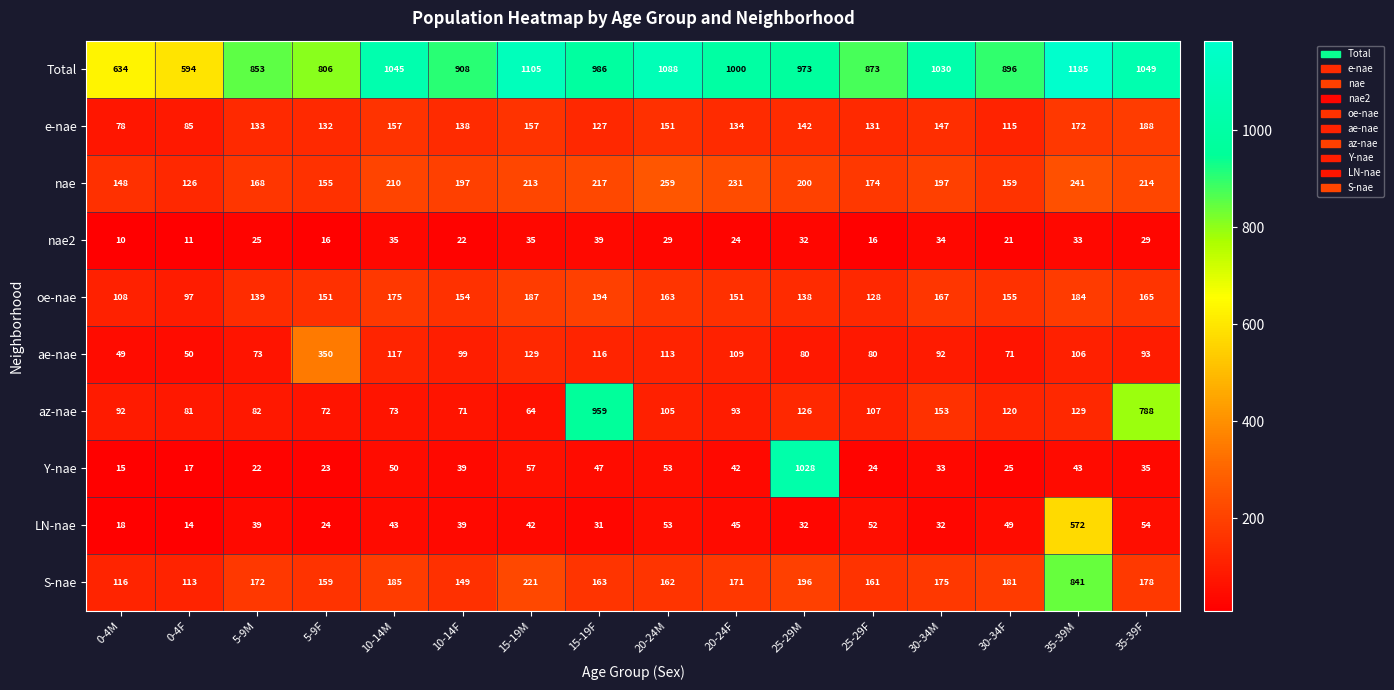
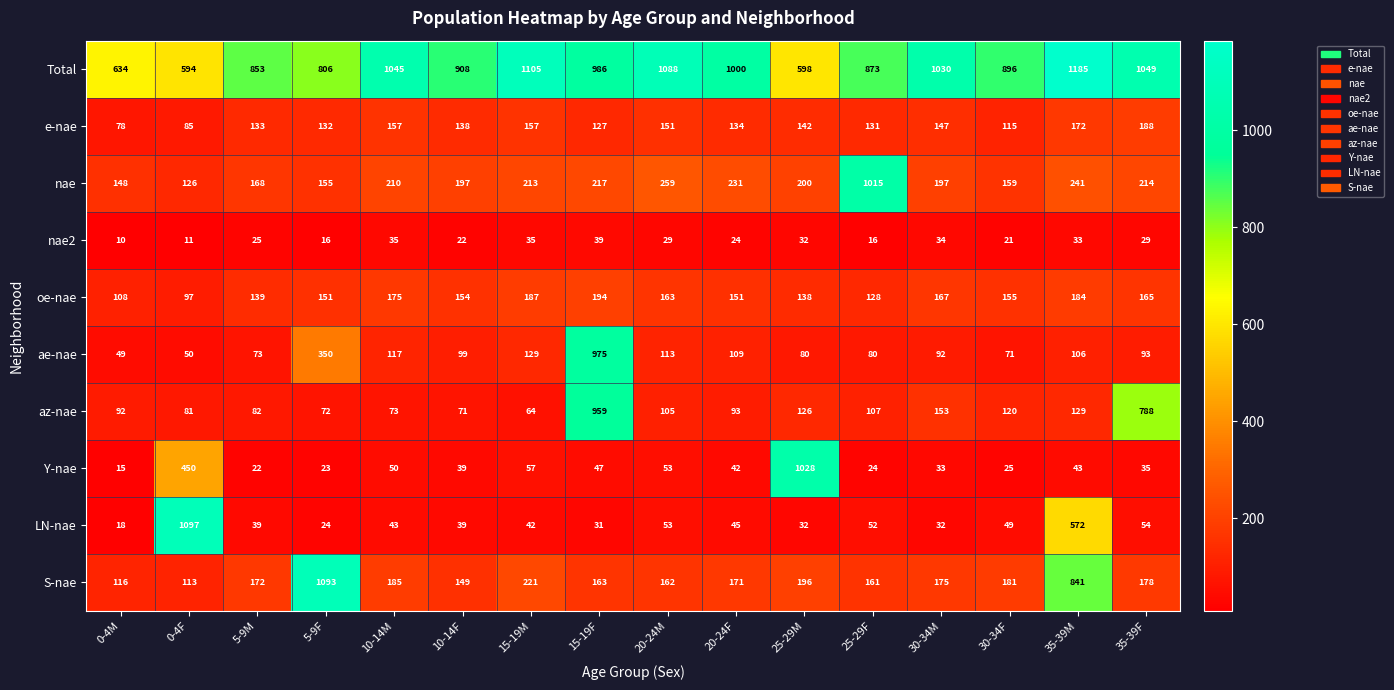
  {
    "Total": {
      "0-4M": 634,
      "0-4F": 594,
      "5-9M": 853,
      "5-9F": 806,
      "10-14M": 1045,
      "10-14F": 908,
      "15-19M": 1105,
      "15-19F": 986,
      "20-24M": 1088,
      "20-24F": 1000,
-     "25-29M": 973,
+     "25-29M": 598,
      "25-29F": 873,
      "30-34M": 1030,
      "30-34F": 896,
      "35-39M": 1185,
      "35-39F": 1049
    },
    "e-nae": {
      "0-4M": 78,
      "0-4F": 85,
      "5-9M": 133,
      "5-9F": 132,
      "10-14M": 157,
      "10-14F": 138,
      "15-19M": 157,
      "15-19F": 127,
      "20-24M": 151,
      "20-24F": 134,
      "25-29M": 142,
      "25-29F": 131,
      "30-34M": 147,
      "30-34F": 115,
      "35-39M": 172,
      "35-39F": 188
    },
    "nae": {
      "0-4M": 148,
      "0-4F": 126,
      "5-9M": 168,
      "5-9F": 155,
      "10-14M": 210,
      "10-14F": 197,
      "15-19M": 213,
      "15-19F": 217,
      "20-24M": 259,
      "20-24F": 231,
      "25-29M": 200,
-     "25-29F": 174,
+     "25-29F": 1015,
      "30-34M": 197,
      "30-34F": 159,
      "35-39M": 241,
      "35-39F": 214
    },
    "nae2": {
      "0-4M": 10,
      "0-4F": 11,
      "5-9M": 25,
      "5-9F": 16,
      "10-14M": 35,
      "10-14F": 22,
      "15-19M": 35,
      "15-19F": 39,
      "20-24M": 29,
      "20-24F": 24,
      "25-29M": 32,
      "25-29F": 16,
      "30-34M": 34,
      "30-34F": 21,
      "35-39M": 33,
      "35-39F": 29
    },
    "oe-nae": {
      "0-4M": 108,
      "0-4F": 97,
      "5-9M": 139,
      "5-9F": 151,
      "10-14M": 175,
      "10-14F": 154,
      "15-19M": 187,
      "15-19F": 194,
      "20-24M": 163,
      "20-24F": 151,
      "25-29M": 138,
      "25-29F": 128,
      "30-34M": 167,
      "30-34F": 155,
      "35-39M": 184,
      "35-39F": 165
    },
    "ae-nae": {
      "0-4M": 49,
      "0-4F": 50,
      "5-9M": 73,
      "5-9F": 350,
      "10-14M": 117,
      "10-14F": 99,
      "15-19M": 129,
-     "15-19F": 116,
+     "15-19F": 975,
      "20-24M": 113,
      "20-24F": 109,
      "25-29M": 80,
      "25-29F": 80,
      "30-34M": 92,
      "30-34F": 71,
      "35-39M": 106,
      "35-39F": 93
    },
    "az-nae": {
      "0-4M": 92,
      "0-4F": 81,
      "5-9M": 82,
      "5-9F": 72,
      "10-14M": 73,
      "10-14F": 71,
      "15-19M": 64,
      "15-19F": 959,
      "20-24M": 105,
      "20-24F": 93,
      "25-29M": 126,
      "25-29F": 107,
      "30-34M": 153,
      "30-34F": 120,
      "35-39M": 129,
      "35-39F": 788
    },
    "Y-nae": {
      "0-4M": 15,
-     "0-4F": 17,
+     "0-4F": 450,
      "5-9M": 22,
      "5-9F": 23,
      "10-14M": 50,
      "10-14F": 39,
      "15-19M": 57,
      "15-19F": 47,
      "20-24M": 53,
      "20-24F": 42,
      "25-29M": 1028,
      "25-29F": 24,
      "30-34M": 33,
      "30-34F": 25,
      "35-39M": 43,
      "35-39F": 35
    },
    "LN-nae": {
      "0-4M": 18,
-     "0-4F": 14,
+     "0-4F": 1097,
      "5-9M": 39,
      "5-9F": 24,
      "10-14M": 43,
      "10-14F": 39,
      "15-19M": 42,
      "15-19F": 31,
      "20-24M": 53,
      "20-24F": 45,
      "25-29M": 32,
      "25-29F": 52,
      "30-34M": 32,
      "30-34F": 49,
      "35-39M": 572,
      "35-39F": 54
    },
    "S-nae": {
      "0-4M": 116,
      "0-4F": 113,
      "5-9M": 172,
-     "5-9F": 159,
+     "5-9F": 1093,
      "10-14M": 185,
      "10-14F": 149,
      "15-19M": 221,
      "15-19F": 163,
      "20-24M": 162,
      "20-24F": 171,
      "25-29M": 196,
      "25-29F": 161,
      "30-34M": 175,
      "30-34F": 181,
      "35-39M": 841,
      "35-39F": 178
    }
  }
